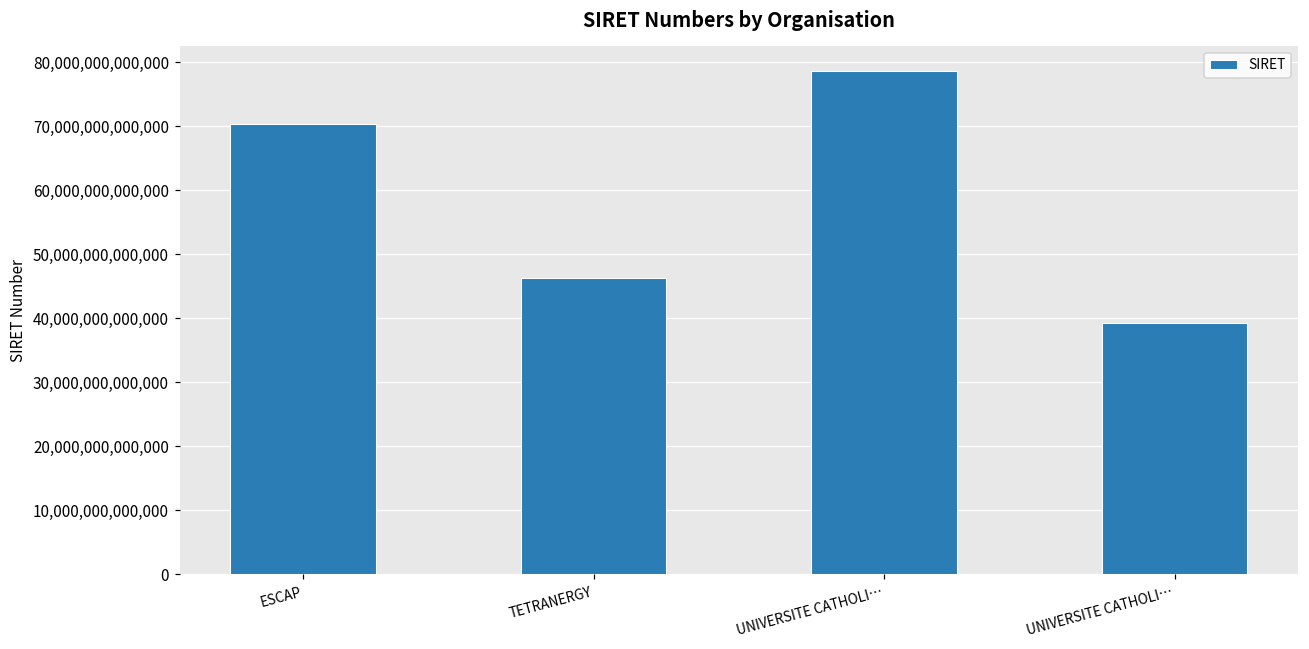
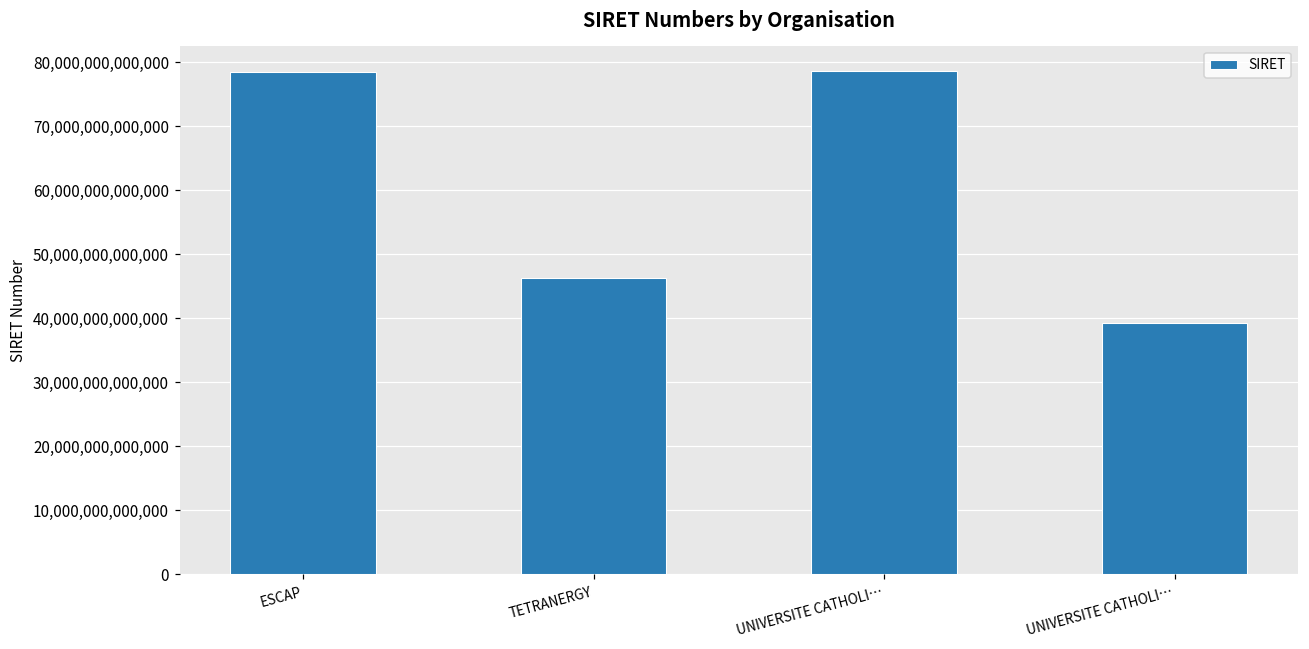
  {
-   "ESCAP": "70,000,000,000,000",
+   "ESCAP": "78,000,000,000,000",
    "TETRANERGY": "46,000,000,000,000"
  }
